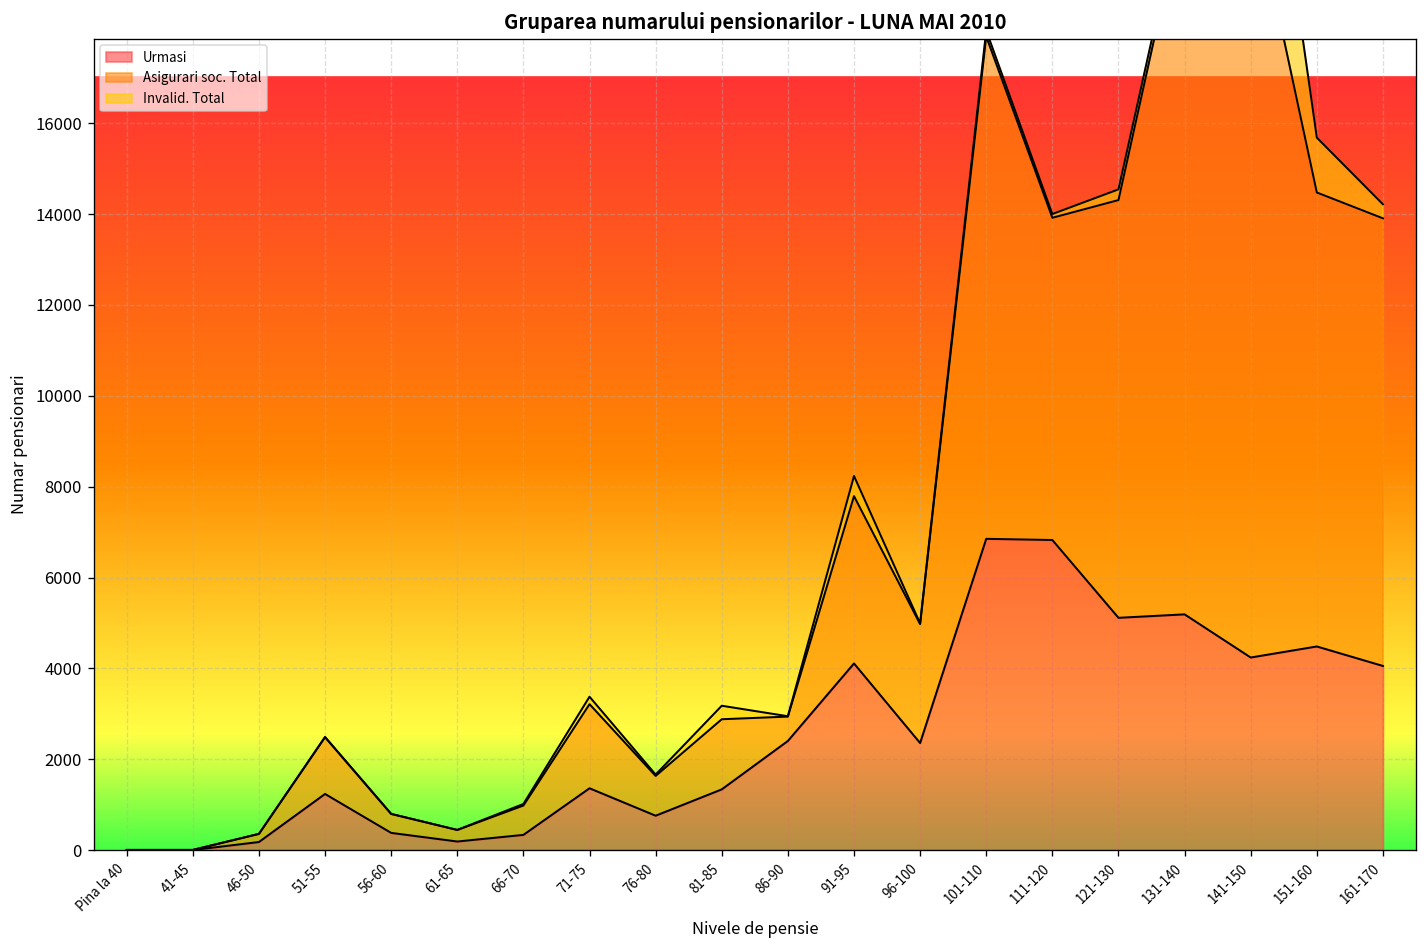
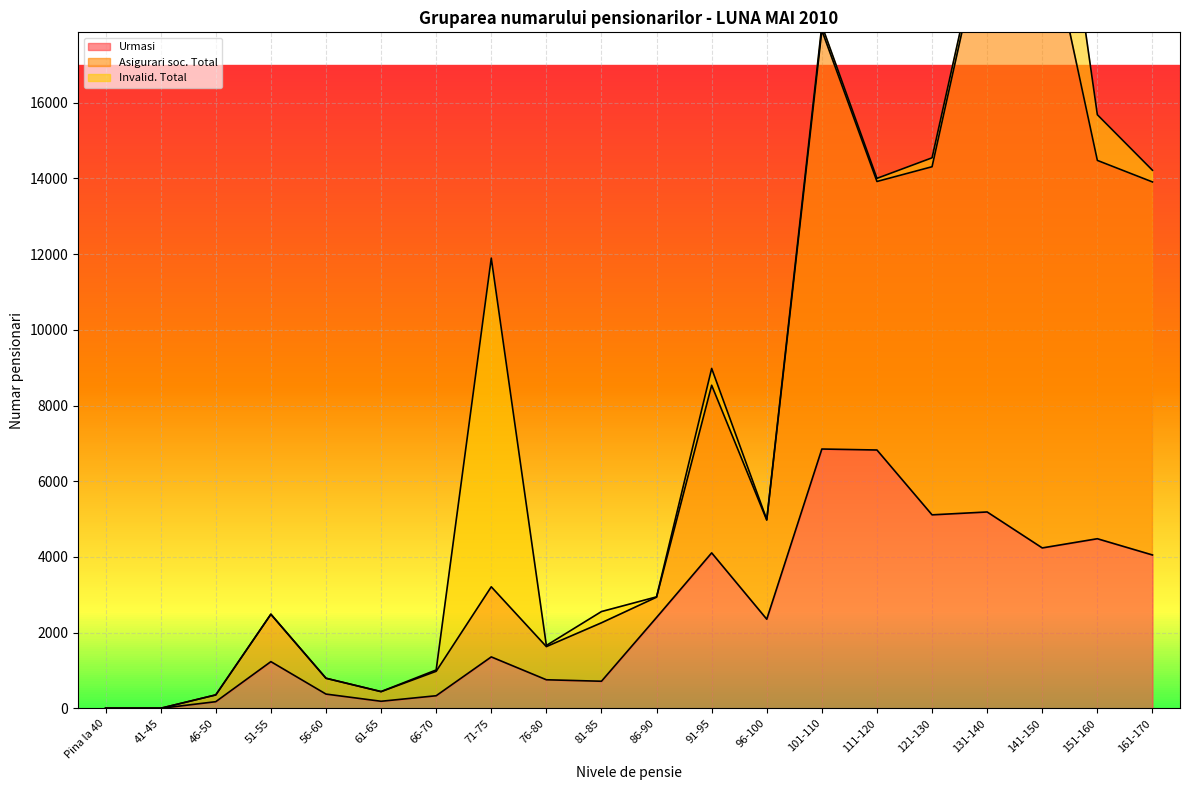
  {
    "Urmasi": {
      "46-50": 200,
      "51-55": 1200,
      "56-60": 400,
      "61-65": 200,
      "66-70": 300,
      "71-75": 1400,
      "76-80": 800,
-     "81-85": 1300,
+     "81-85": 700,
      "86-90": 2400,
      "91-95": 4100,
      "96-100": 2400,
      "101-110": 6900,
      "111-120": 6800,
      "121-130": 5100,
      "131-140": 5200,
      "141-150": 4200,
      "151-160": 4500,
      "161-170": 4100
    },
    "Asigurari soc. Total": {
      "71-75": 1900,
      "81-85": 1500,
-     "91-95": 3700,
+     "91-95": 4400,
      "101-110": 11100,
      "111-120": 7100,
      "121-130": 9200,
      "151-160": 10000,
      "161-170": 9900
    },
    "Invalid. Total": {
-     "71-75": 200,
+     "71-75": 8700,
      "81-85": 300,
      "91-95": 400,
      "111-120": 100,
      "121-130": 200,
      "151-160": 1200,
      "161-170": 300
    }
  }
